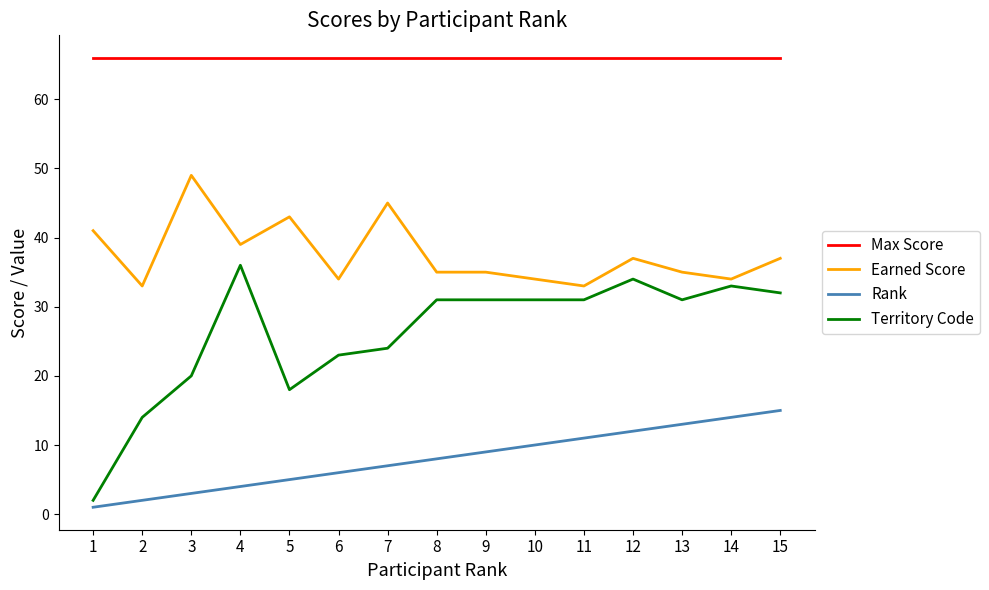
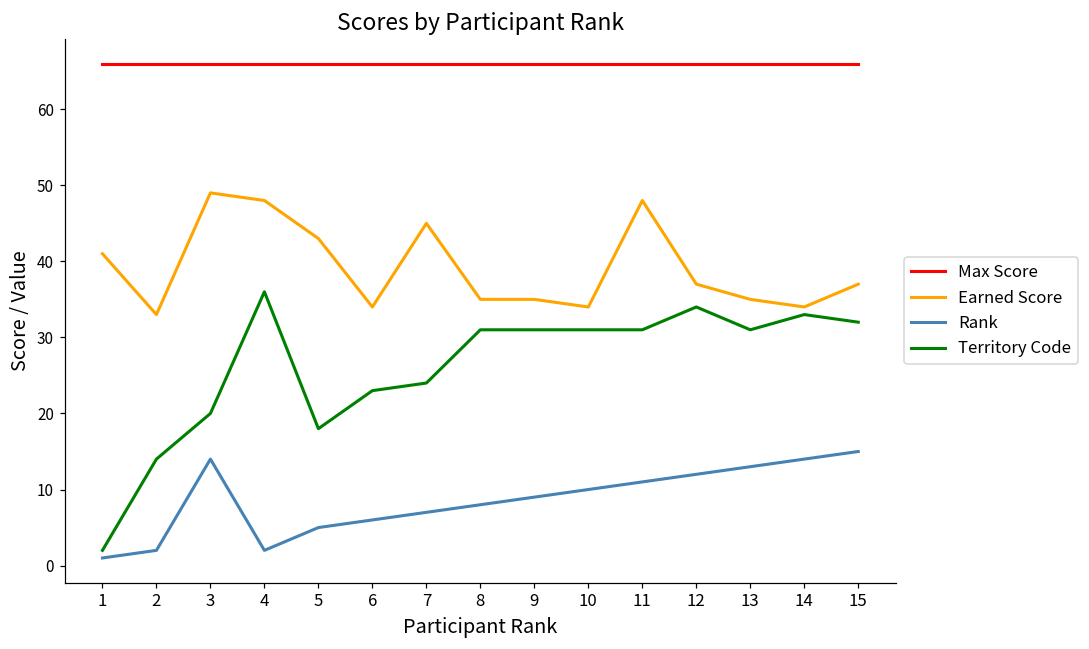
  {
    "Max Score": {
      "1": 66,
      "2": 66,
      "3": 66,
      "4": 66,
      "5": 66,
      "6": 66,
      "7": 66,
      "8": 66,
      "9": 66,
      "10": 66,
      "11": 66,
      "12": 66,
      "13": 66,
      "14": 66,
      "15": 66
    },
    "Earned Score": {
      "1": 41,
      "2": 33,
      "3": 49,
-     "4": 39,
+     "4": 48,
      "5": 43,
      "6": 34,
      "7": 45,
      "8": 35,
      "9": 35,
      "10": 34,
-     "11": 33,
+     "11": 48,
      "12": 37,
      "13": 35,
      "14": 34,
      "15": 37
    },
    "Rank": {
      "1": 1,
      "2": 2,
-     "3": 3,
-     "4": 4,
+     "3": 14,
+     "4": 2,
      "5": 5,
      "6": 6,
      "7": 7,
      "8": 8,
      "9": 9,
      "10": 10,
      "11": 11,
      "12": 12,
      "13": 13,
      "14": 14,
      "15": 15
    },
    "Territory Code": {
      "1": 2,
      "2": 14,
      "3": 20,
      "4": 36,
      "5": 18,
      "6": 23,
      "7": 24,
      "8": 31,
      "9": 31,
      "10": 31,
      "11": 31,
      "12": 34,
      "13": 31,
      "14": 33,
      "15": 32
    }
  }
